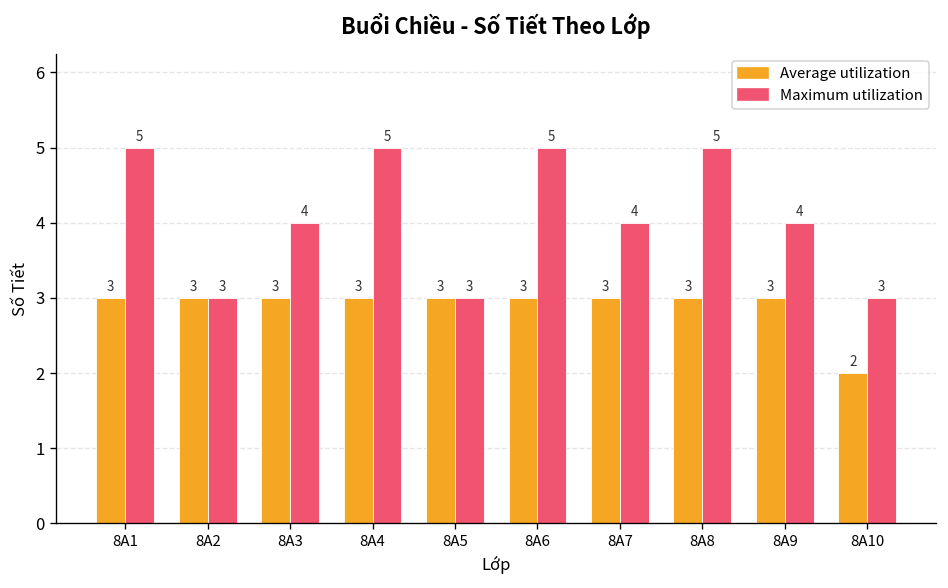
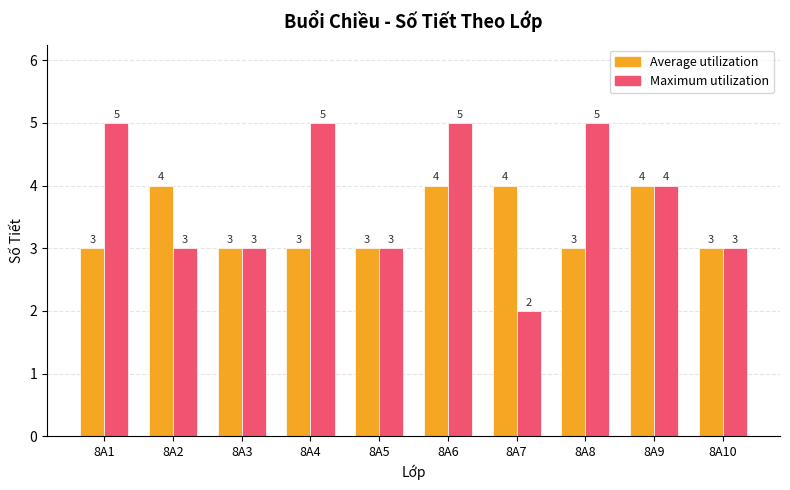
  {
    "Average utilization": {
      "8A1": 3,
-     "8A2": 3,
+     "8A2": 4,
      "8A3": 3,
      "8A4": 3,
      "8A5": 3,
-     "8A6": 3,
-     "8A7": 3,
+     "8A6": 4,
+     "8A7": 4,
      "8A8": 3,
-     "8A9": 3,
-     "8A10": 2
+     "8A9": 4,
+     "8A10": 3
    },
    "Maximum utilization": {
      "8A1": 5,
      "8A2": 3,
-     "8A3": 4,
+     "8A3": 3,
      "8A4": 5,
      "8A5": 3,
      "8A6": 5,
-     "8A7": 4,
+     "8A7": 2,
      "8A8": 5,
      "8A9": 4,
      "8A10": 3
    }
  }
